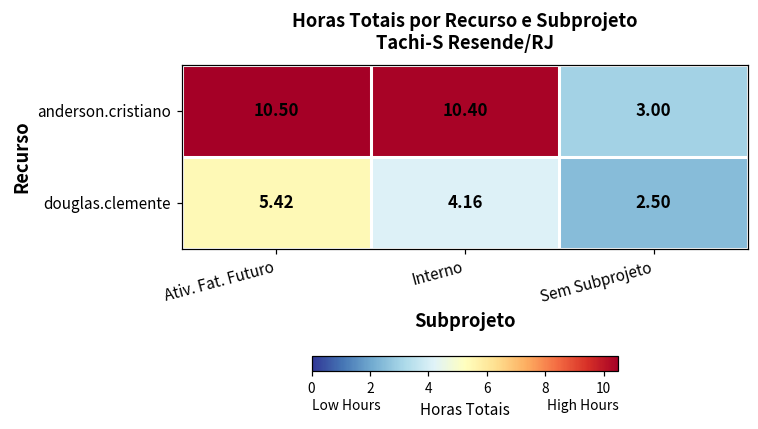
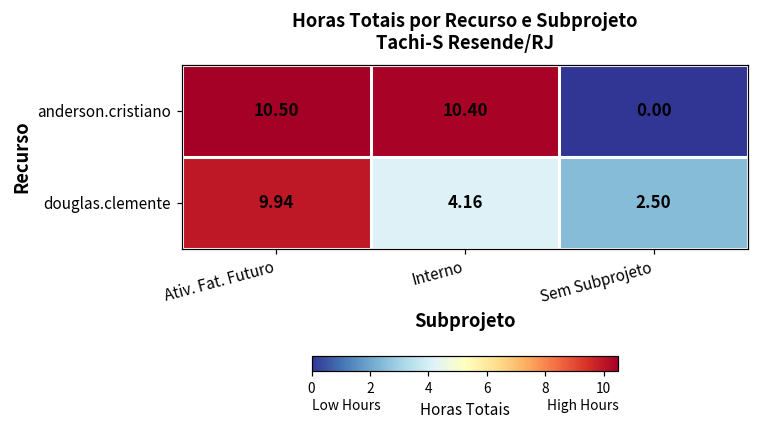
  {
    "anderson.cristiano": {
      "Ativ. Fat. Futuro": 10.50,
      "Interno": 10.40,
-     "Sem Subprojeto": 3.00
+     "Sem Subprojeto": 0.00
    },
    "douglas.clemente": {
-     "Ativ. Fat. Futuro": 5.42,
+     "Ativ. Fat. Futuro": 9.94,
      "Interno": 4.16,
      "Sem Subprojeto": 2.50
    }
  }
